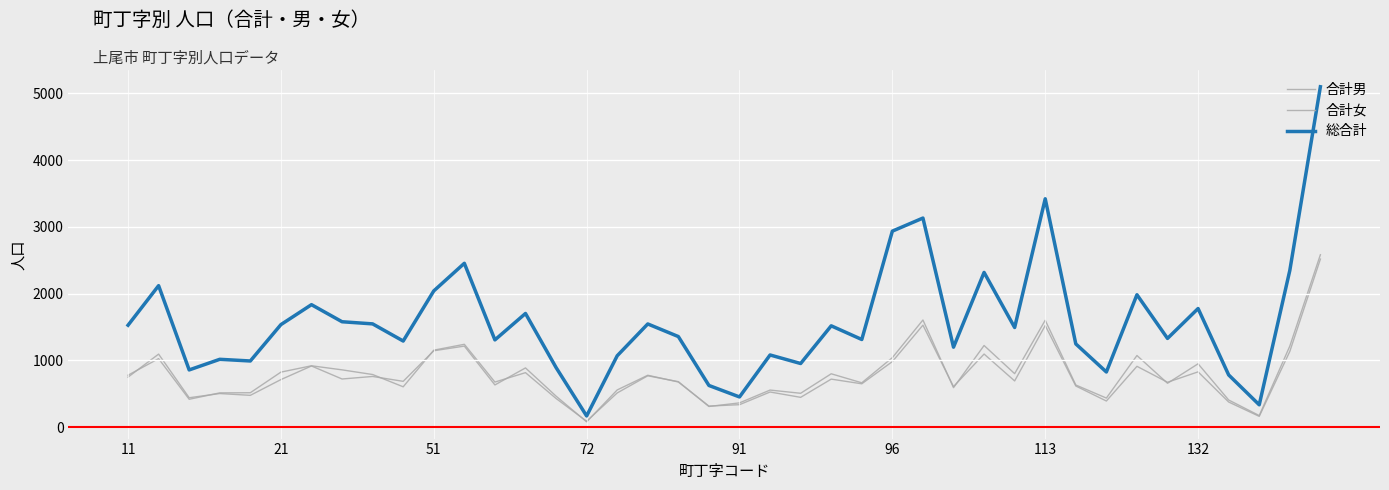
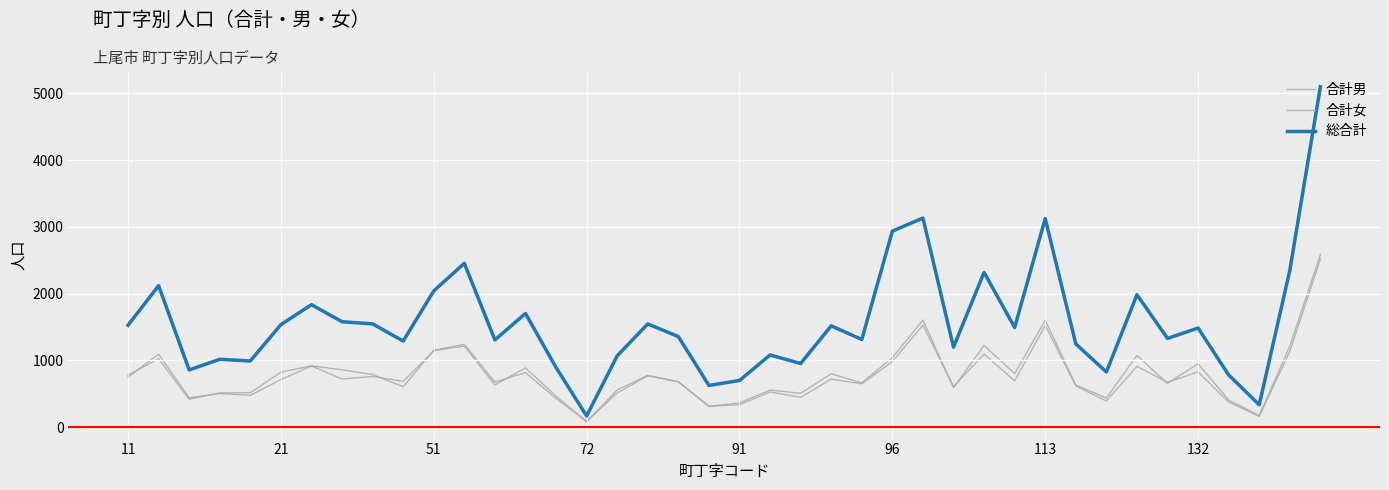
  {
    "総合計": {
      "11": 1500,
      "21": 1500,
      "51": 2000,
      "72": 200,
-     "91": 500,
+     "91": 700,
      "96": 2900,
-     "113": 3400,
-     "132": 1800
+     "113": 3100,
+     "132": 1500
    }
  }
